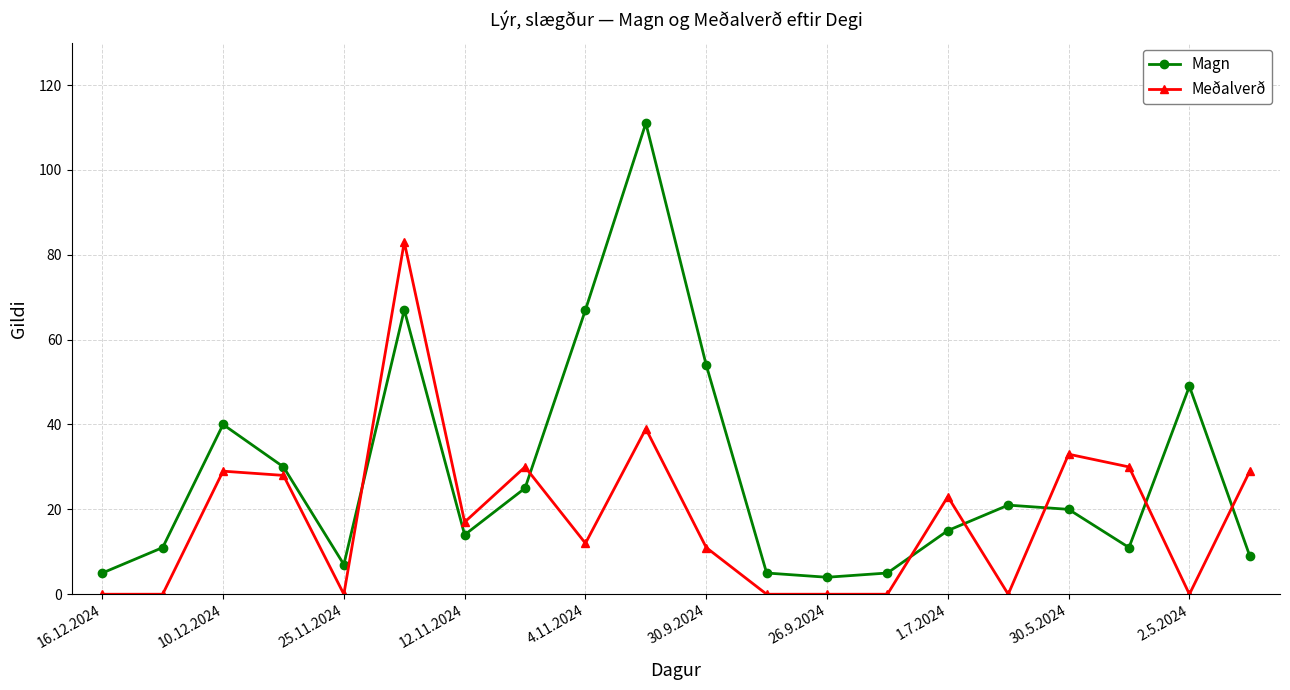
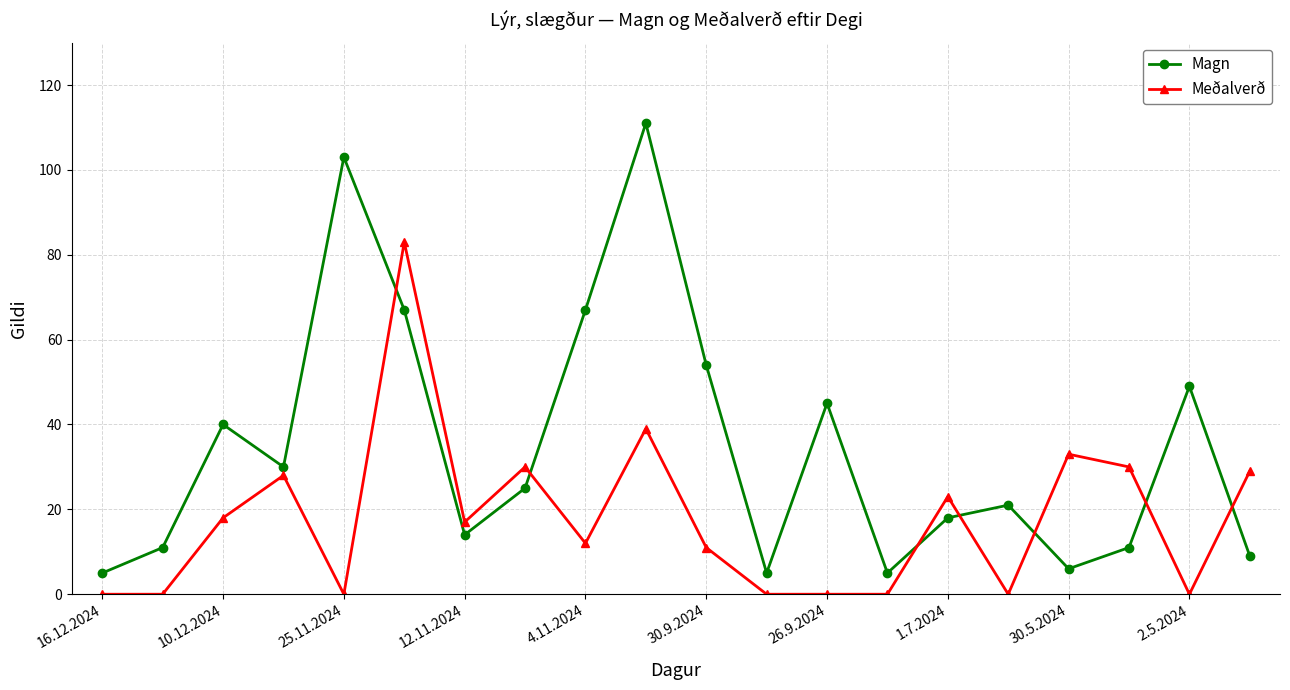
  {
    "Magn": {
      "16.12.2024": 5,
      "10.12.2024": 40,
-     "25.11.2024": 7,
+     "25.11.2024": 103,
      "12.11.2024": 14,
      "4.11.2024": 67,
      "30.9.2024": 54,
-     "26.9.2024": 4,
-     "1.7.2024": 15,
-     "30.5.2024": 20,
+     "26.9.2024": 45,
+     "1.7.2024": 18,
+     "30.5.2024": 6,
      "2.5.2024": 49
    },
    "Meðalverð": {
      "16.12.2024": 0,
-     "10.12.2024": 29,
+     "10.12.2024": 18,
      "25.11.2024": 0,
      "12.11.2024": 17,
      "4.11.2024": 12,
      "30.9.2024": 11,
      "26.9.2024": 0,
      "1.7.2024": 23,
      "30.5.2024": 33,
      "2.5.2024": 0
    }
  }
